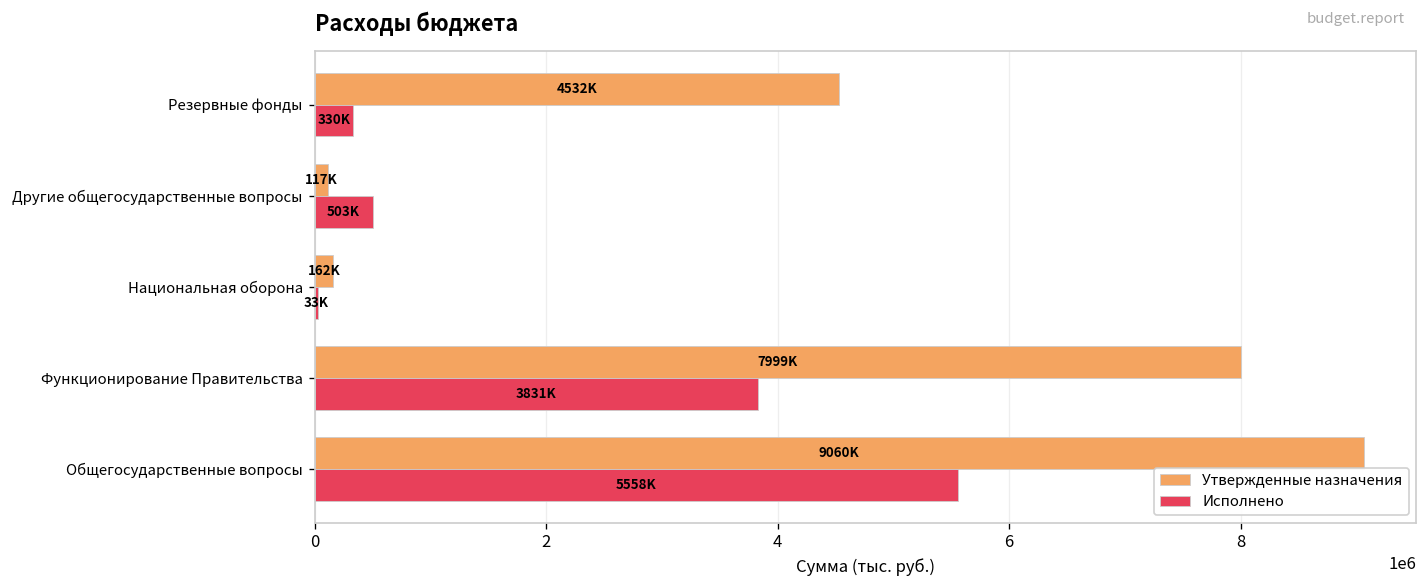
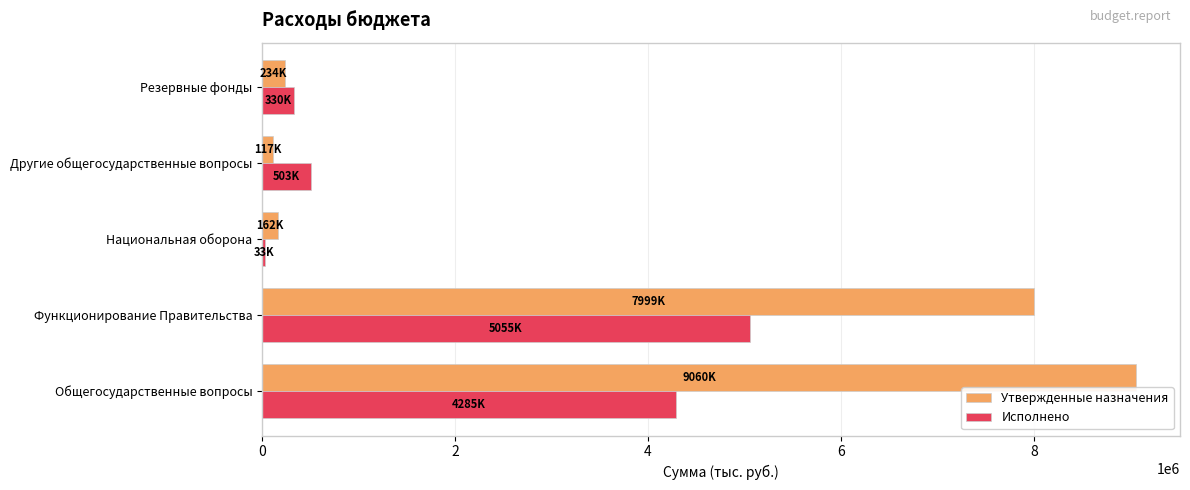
  {
    "Утвержденные назначения": {
-     "Резервные фонды": "4532K",
+     "Резервные фонды": "234K",
      "Другие общегосударственные вопросы": "117K",
      "Национальная оборона": "162K",
      "Функционирование Правительства": "7999K",
      "Общегосударственные вопросы": "9060K"
    },
    "Исполнено": {
      "Резервные фонды": "330K",
      "Другие общегосударственные вопросы": "503K",
      "Национальная оборона": "33K",
-     "Функционирование Правительства": "3831K",
-     "Общегосударственные вопросы": "5558K"
+     "Функционирование Правительства": "5055K",
+     "Общегосударственные вопросы": "4285K"
    }
  }
